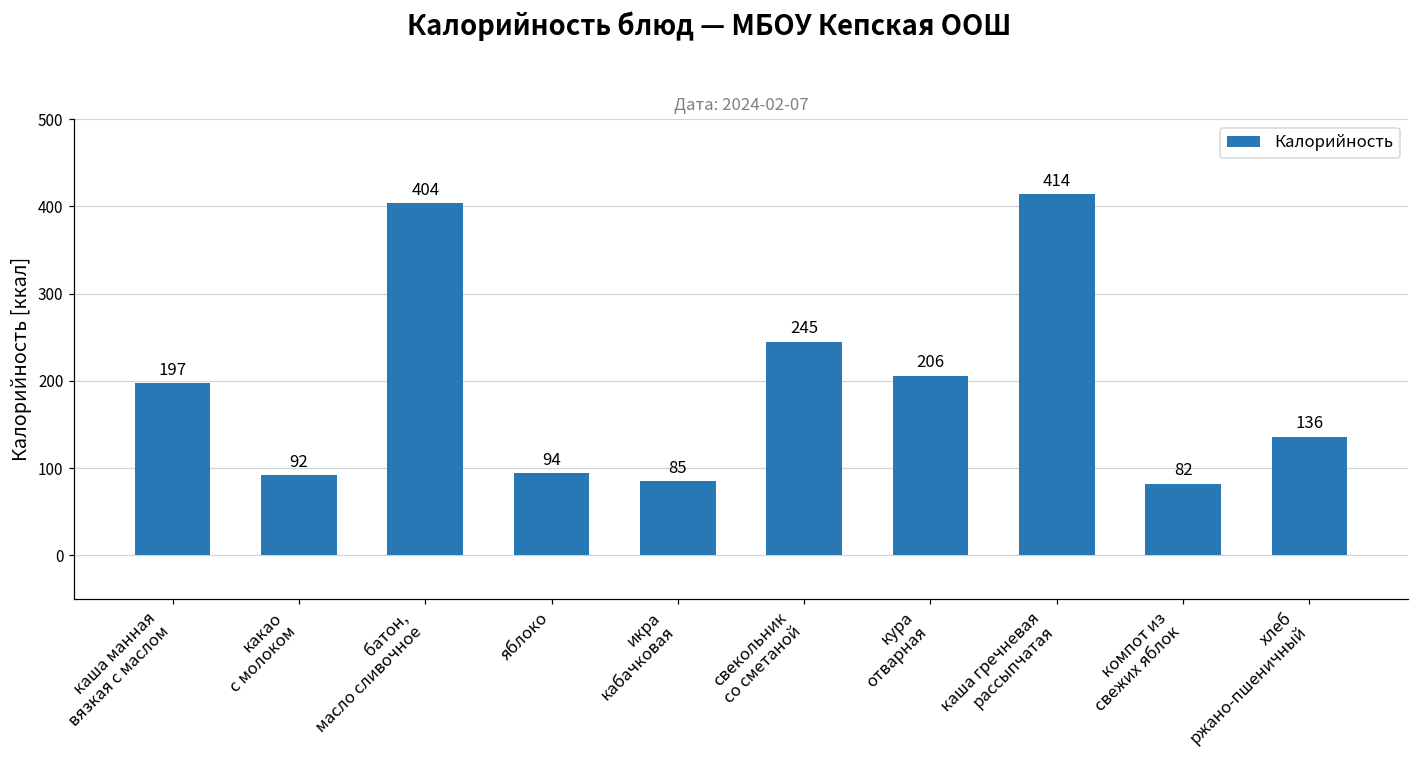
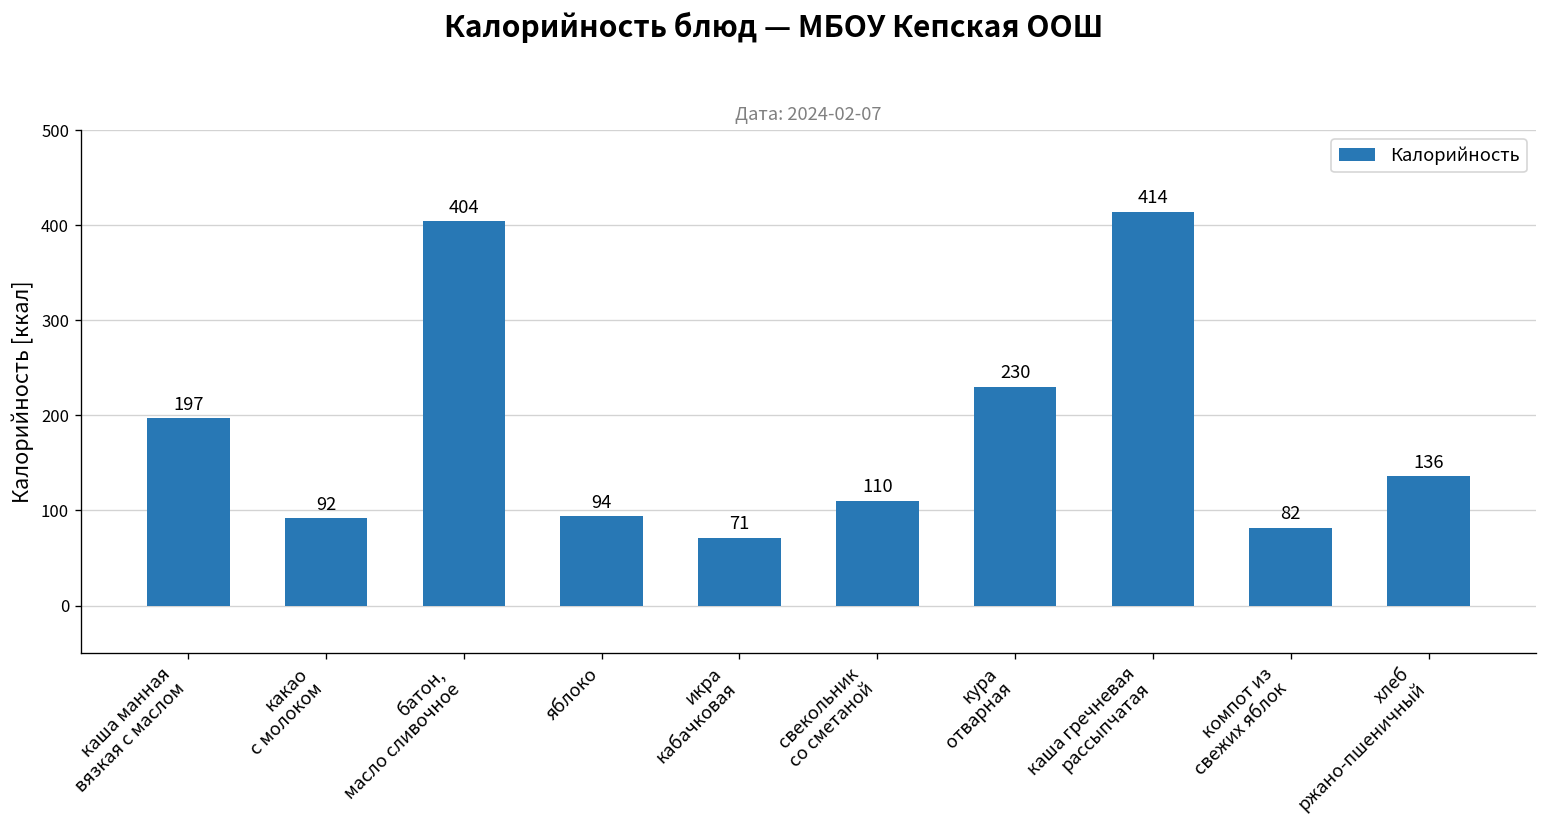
  {
    "каша манная вязкая с маслом": 197,
    "какао с молоком": 92,
    "батон, масло сливочное": 404,
    "яблоко": 94,
-   "икра кабачковая": 85,
-   "свекольник со сметаной": 245,
-   "кура отварная": 206,
+   "икра кабачковая": 71,
+   "свекольник со сметаной": 110,
+   "кура отварная": 230,
    "каша гречневая рассыпчатая": 414,
    "компот из свежих яблок": 82,
    "хлеб ржано-пшеничный": 136
  }
